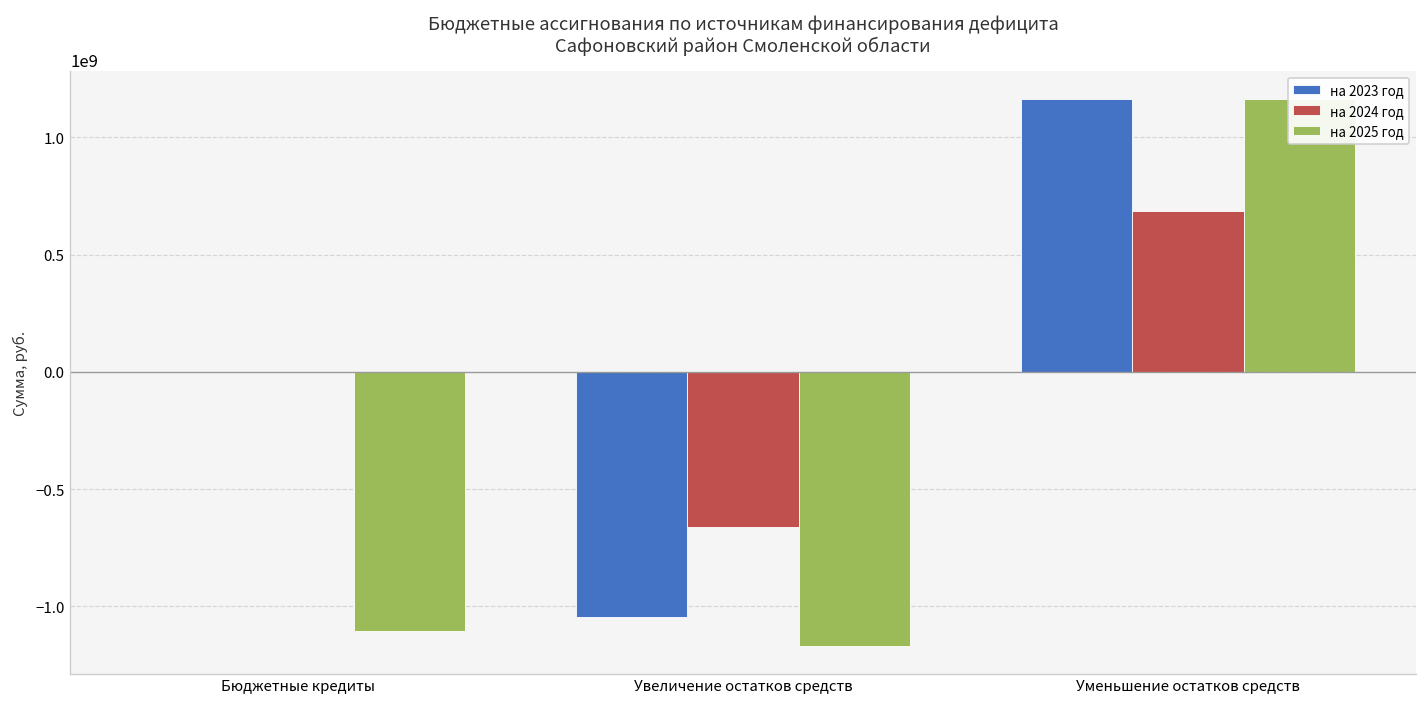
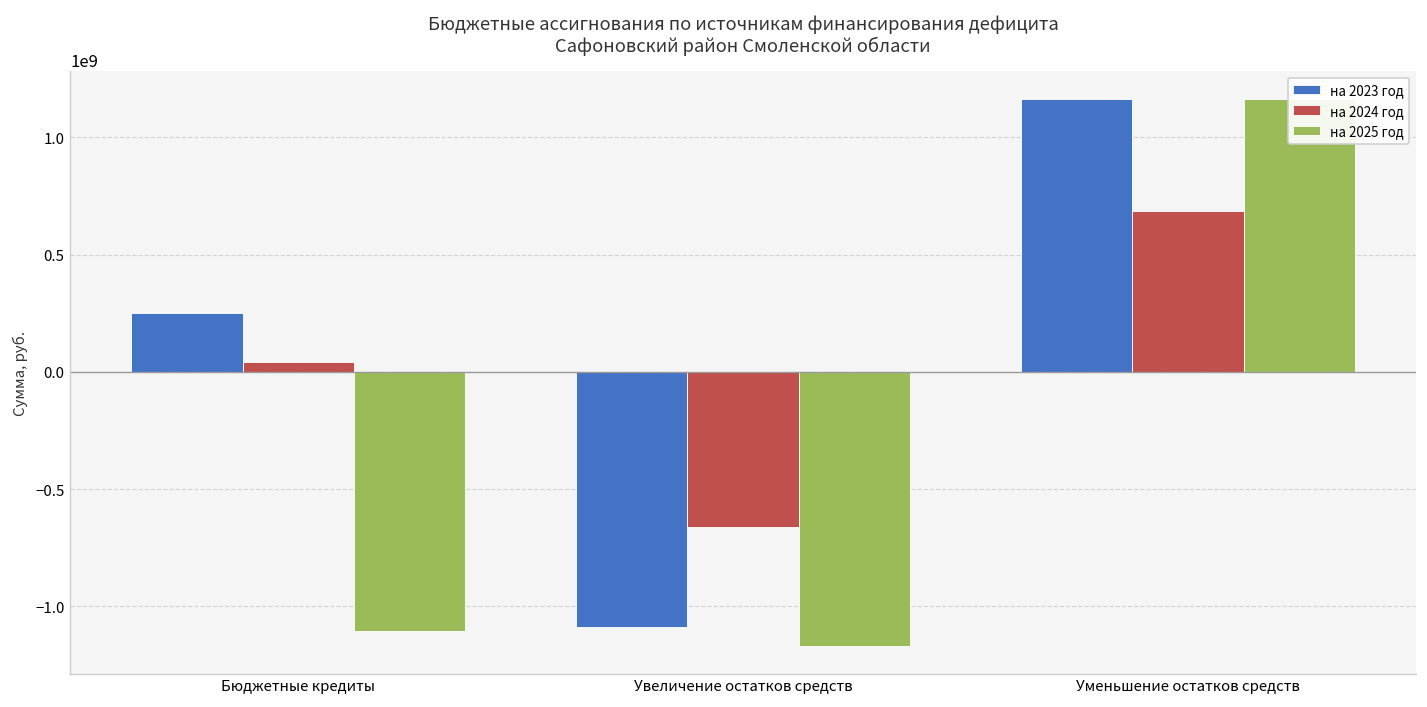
  {
    "на 2023 год": {
-     "Бюджетные кредиты": 0,
-     "Увеличение остатков средств": -1050000000,
+     "Бюджетные кредиты": 250000000,
+     "Увеличение остатков средств": -1090000000,
      "Уменьшение остатков средств": 1160000000
    },
    "на 2024 год": {
-     "Бюджетные кредиты": 0,
+     "Бюджетные кредиты": 40000000,
      "Увеличение остатков средств": -660000000,
      "Уменьшение остатков средств": 690000000
    },
    "на 2025 год": {
      "Бюджетные кредиты": -1110000000,
      "Увеличение остатков средств": -1170000000
    }
  }
